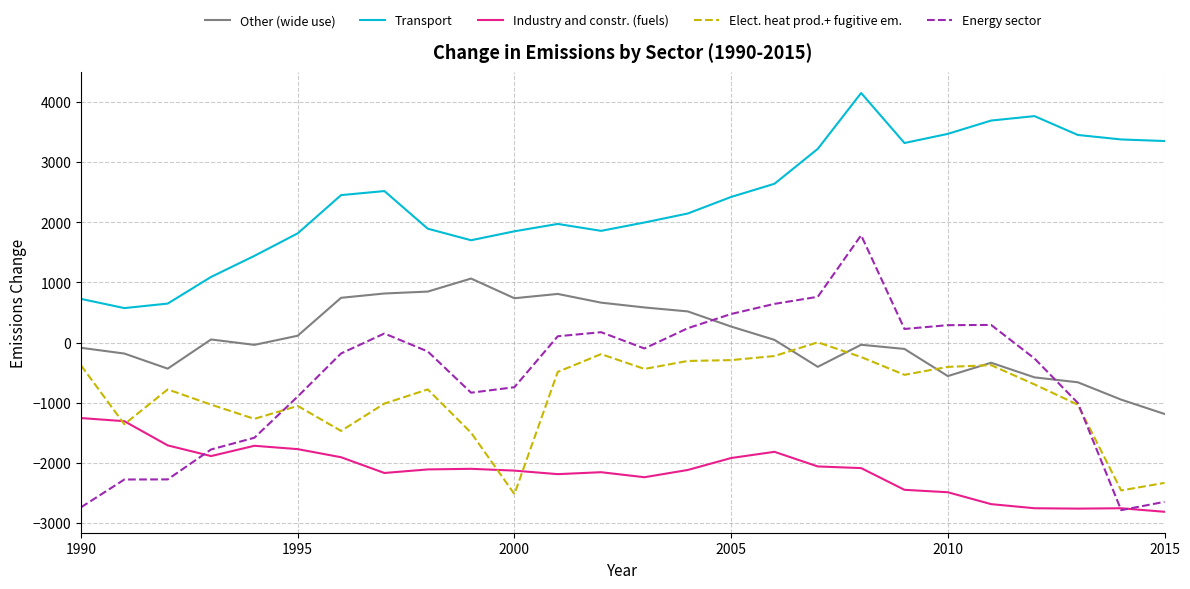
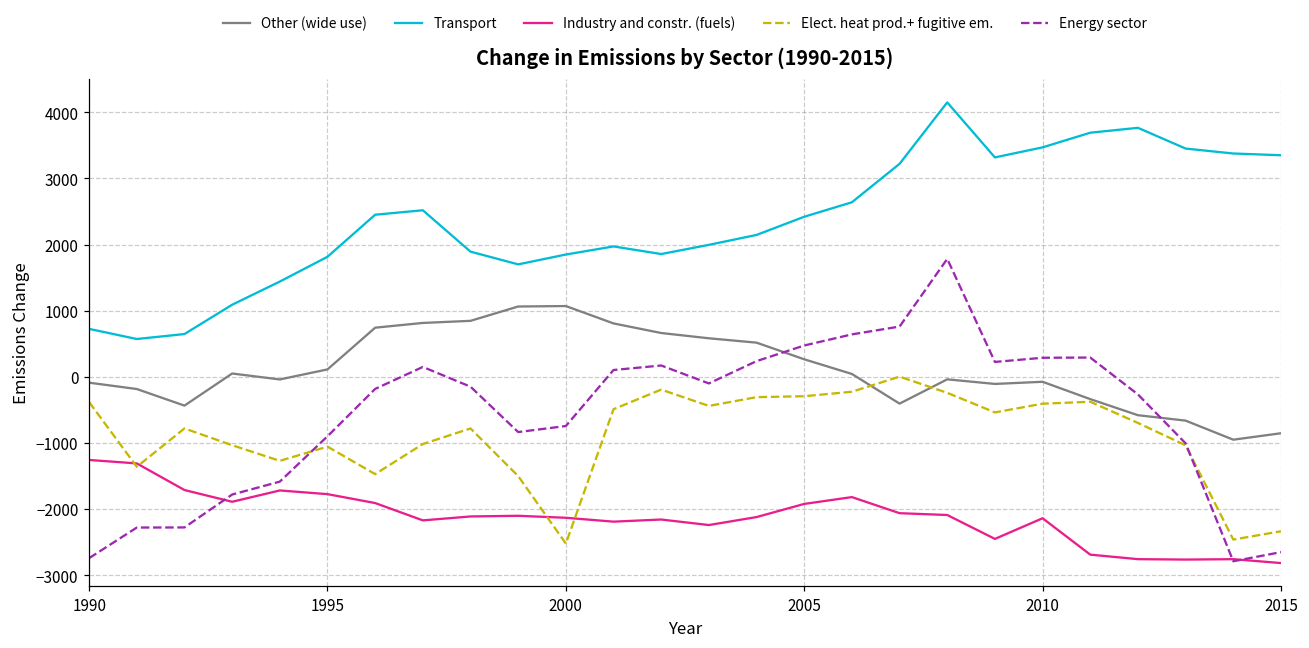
  {
    "Other (wide use)": {
      "1990": -100,
      "1995": 100,
-     "2000": 700,
+     "2000": 1100,
      "2005": 300,
-     "2010": -600,
-     "2015": -1200
+     "2010": -100,
+     "2015": -900
    },
    "Transport": {
      "1990": 700,
      "1995": 1800,
      "2000": 1900,
      "2005": 2400,
      "2010": 3500,
      "2015": 3400
    },
    "Industry and constr. (fuels)": {
      "1990": -1300,
      "1995": -1800,
      "2000": -2100,
      "2005": -1900,
-     "2010": -2500,
+     "2010": -2100,
      "2015": -2800
    },
    "Elect. heat prod.+ fugitive em.": {
      "1990": -400,
      "1995": -1100,
      "2000": -2500,
      "2005": -300,
      "2010": -400,
      "2015": -2300
    },
    "Energy sector": {
      "1990": -2700,
      "1995": -900,
      "2000": -700,
      "2005": 500,
      "2010": 300,
      "2015": -2600
    }
  }
